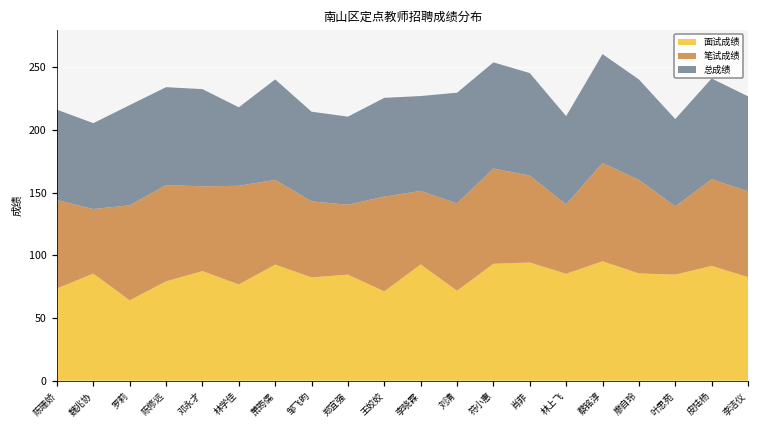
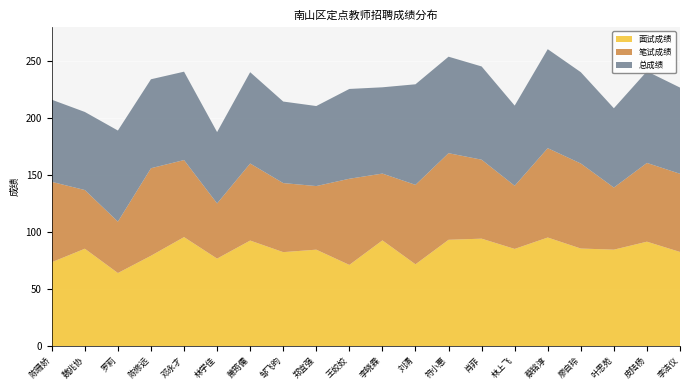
  {
    "面试成绩": {
      "陈珊娇": 74,
      "魏兆协": 86,
      "罗莉": 64,
      "陈修远": 79,
-     "邓永才": 88,
+     "邓永才": 96,
      "林学佳": 77,
      "萧筠儒": 93,
      "邹飞昀": 83,
      "郑宜强": 85,
      "王姣姣": 71,
      "李晓霖": 93,
      "刘清": 72,
      "符小惠": 93,
      "肖菲": 94,
      "林上飞": 85,
      "蔡铭淳": 95,
      "廖自玲": 86,
      "叶思苑": 85,
      "皮陆杨": 92,
      "李洁仪": 83
    },
    "笔试成绩": {
      "陈珊娇": 71,
      "魏兆协": 52,
-     "罗莉": 76,
+     "罗莉": 45,
      "陈修远": 77,
      "邓永才": 68,
-     "林学佳": 79,
+     "林学佳": 48,
      "萧筠儒": 68,
      "邹飞昀": 61,
      "郑宜强": 56,
      "王姣姣": 76,
      "李晓霖": 59,
      "刘清": 70,
      "符小惠": 76,
      "肖菲": 69,
      "林上飞": 55,
      "蔡铭淳": 78,
      "廖自玲": 75,
      "叶思苑": 55,
      "皮陆杨": 69,
      "李洁仪": 69
    },
    "总成绩": {
      "陈珊娇": 72,
      "魏兆协": 69,
      "罗莉": 80,
      "陈修远": 78,
      "邓永才": 78,
      "林学佳": 63,
      "萧筠儒": 80,
      "邹飞昀": 72,
      "郑宜强": 70,
      "王姣姣": 79,
      "李晓霖": 76,
      "刘清": 88,
      "符小惠": 85,
      "肖菲": 82,
      "林上飞": 70,
      "蔡铭淳": 87,
      "廖自玲": 80,
      "叶思苑": 70,
      "李洁仪": 76
    }
  }
